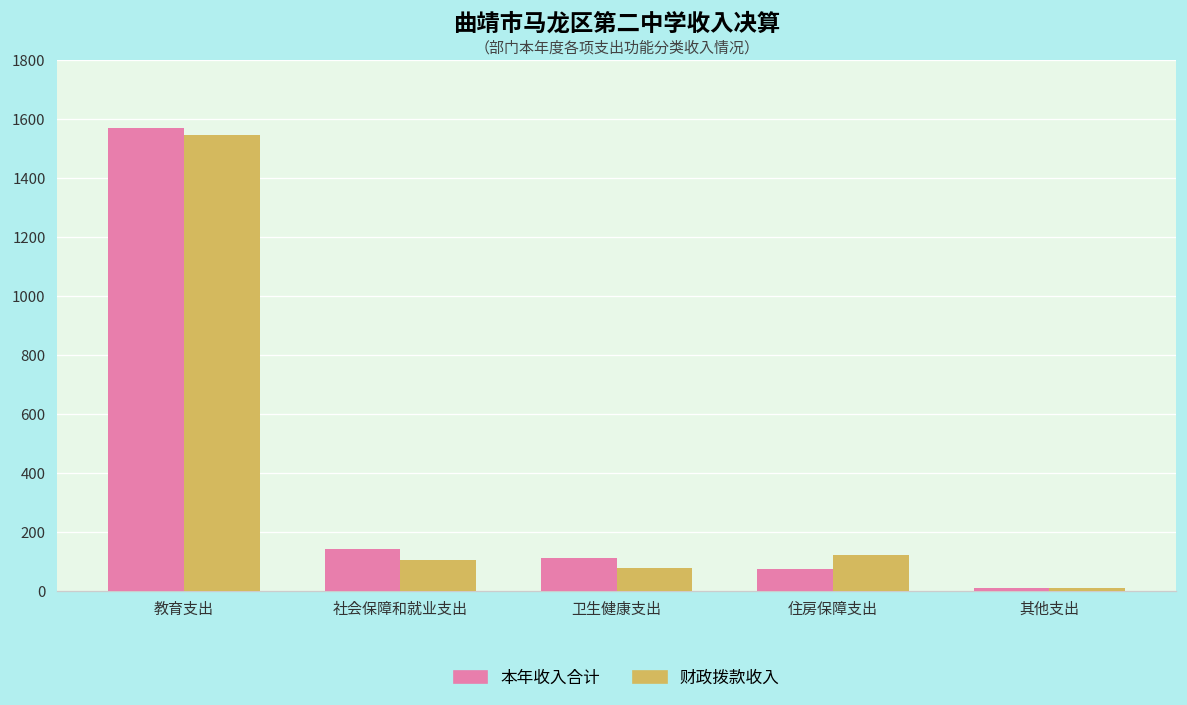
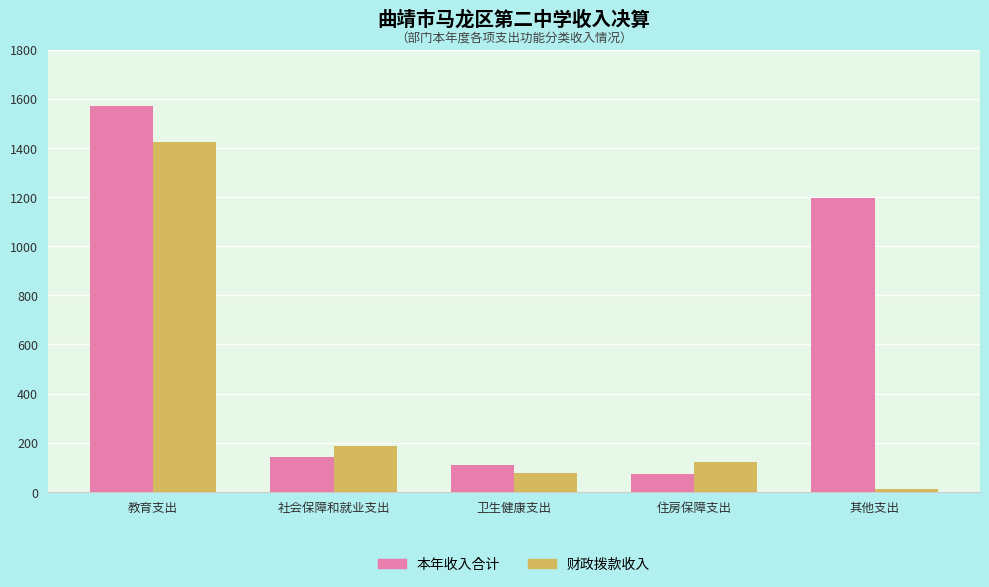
  {
    "本年收入合计": {
      "教育支出": 1570,
      "社会保障和就业支出": 140,
      "卫生健康支出": 110,
      "住房保障支出": 70,
-     "其他支出": 10
+     "其他支出": 1200
    },
    "财政拨款收入": {
-     "教育支出": 1550,
-     "社会保障和就业支出": 100,
+     "教育支出": 1420,
+     "社会保障和就业支出": 190,
      "卫生健康支出": 80,
      "住房保障支出": 120
    }
  }
